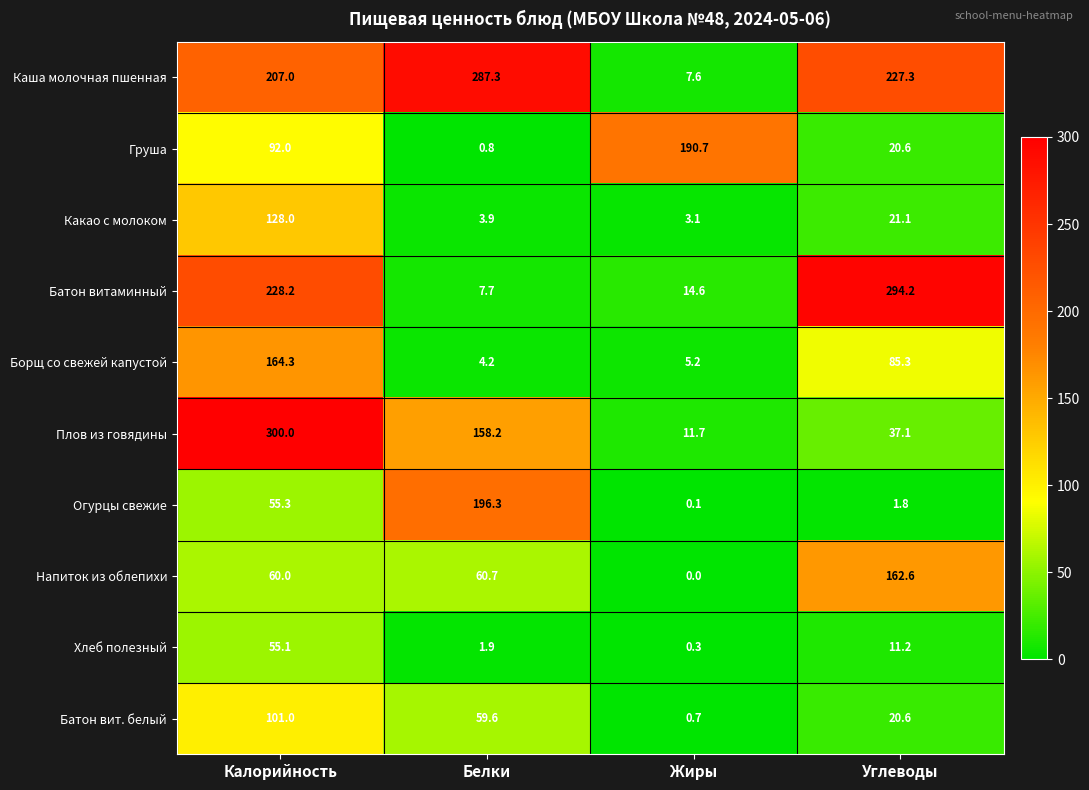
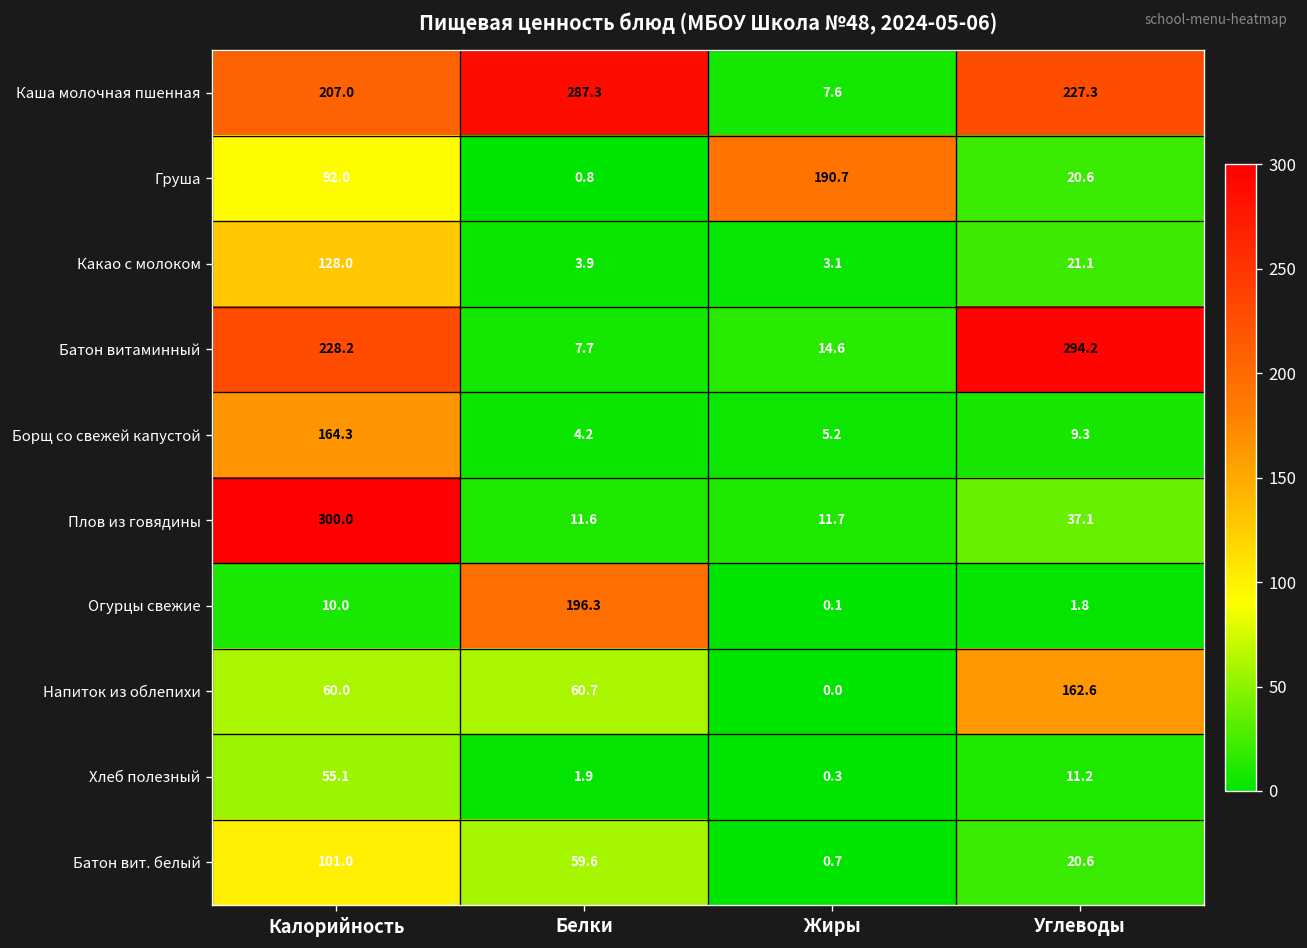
  {
    "Каша молочная пшенная": {
      "Калорийность": 207.0,
      "Белки": 287.3,
      "Жиры": 7.6,
      "Углеводы": 227.3
    },
    "Груша": {
      "Калорийность": 92.0,
      "Белки": 0.8,
      "Жиры": 190.7,
      "Углеводы": 20.6
    },
    "Какао с молоком": {
      "Калорийность": 128.0,
      "Белки": 3.9,
      "Жиры": 3.1,
      "Углеводы": 21.1
    },
    "Батон витаминный": {
      "Калорийность": 228.2,
      "Белки": 7.7,
      "Жиры": 14.6,
      "Углеводы": 294.2
    },
    "Борщ со свежей капустой": {
      "Калорийность": 164.3,
      "Белки": 4.2,
      "Жиры": 5.2,
-     "Углеводы": 85.3
+     "Углеводы": 9.3
    },
    "Плов из говядины": {
      "Калорийность": 300.0,
-     "Белки": 158.2,
+     "Белки": 11.6,
      "Жиры": 11.7,
      "Углеводы": 37.1
    },
    "Огурцы свежие": {
-     "Калорийность": 55.3,
+     "Калорийность": 10.0,
      "Белки": 196.3,
      "Жиры": 0.1,
      "Углеводы": 1.8
    },
    "Напиток из облепихи": {
      "Калорийность": 60.0,
      "Белки": 60.7,
      "Жиры": 0.0,
      "Углеводы": 162.6
    },
    "Хлеб полезный": {
      "Калорийность": 55.1,
      "Белки": 1.9,
      "Жиры": 0.3,
      "Углеводы": 11.2
    },
    "Батон вит. белый": {
      "Калорийность": 101.0,
      "Белки": 59.6,
      "Жиры": 0.7,
      "Углеводы": 20.6
    }
  }
